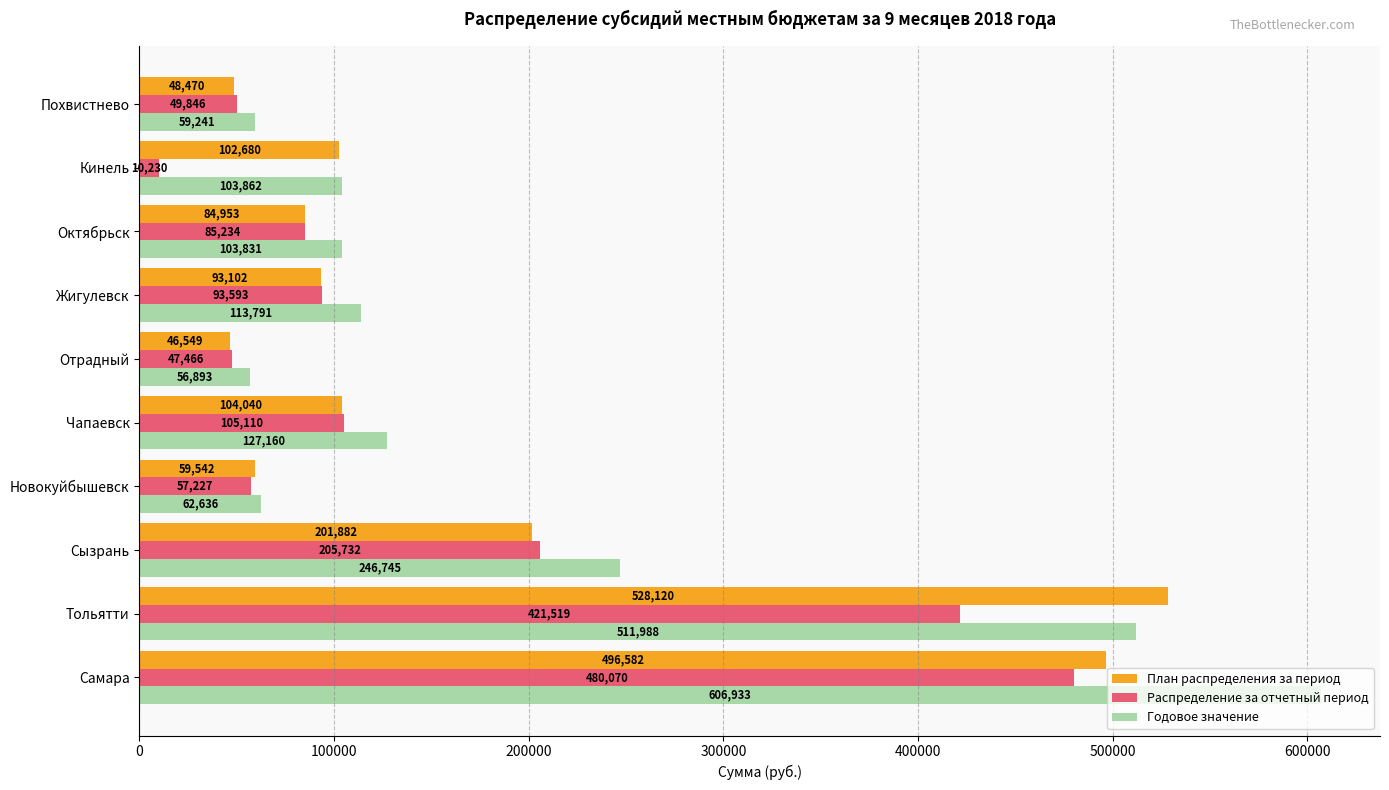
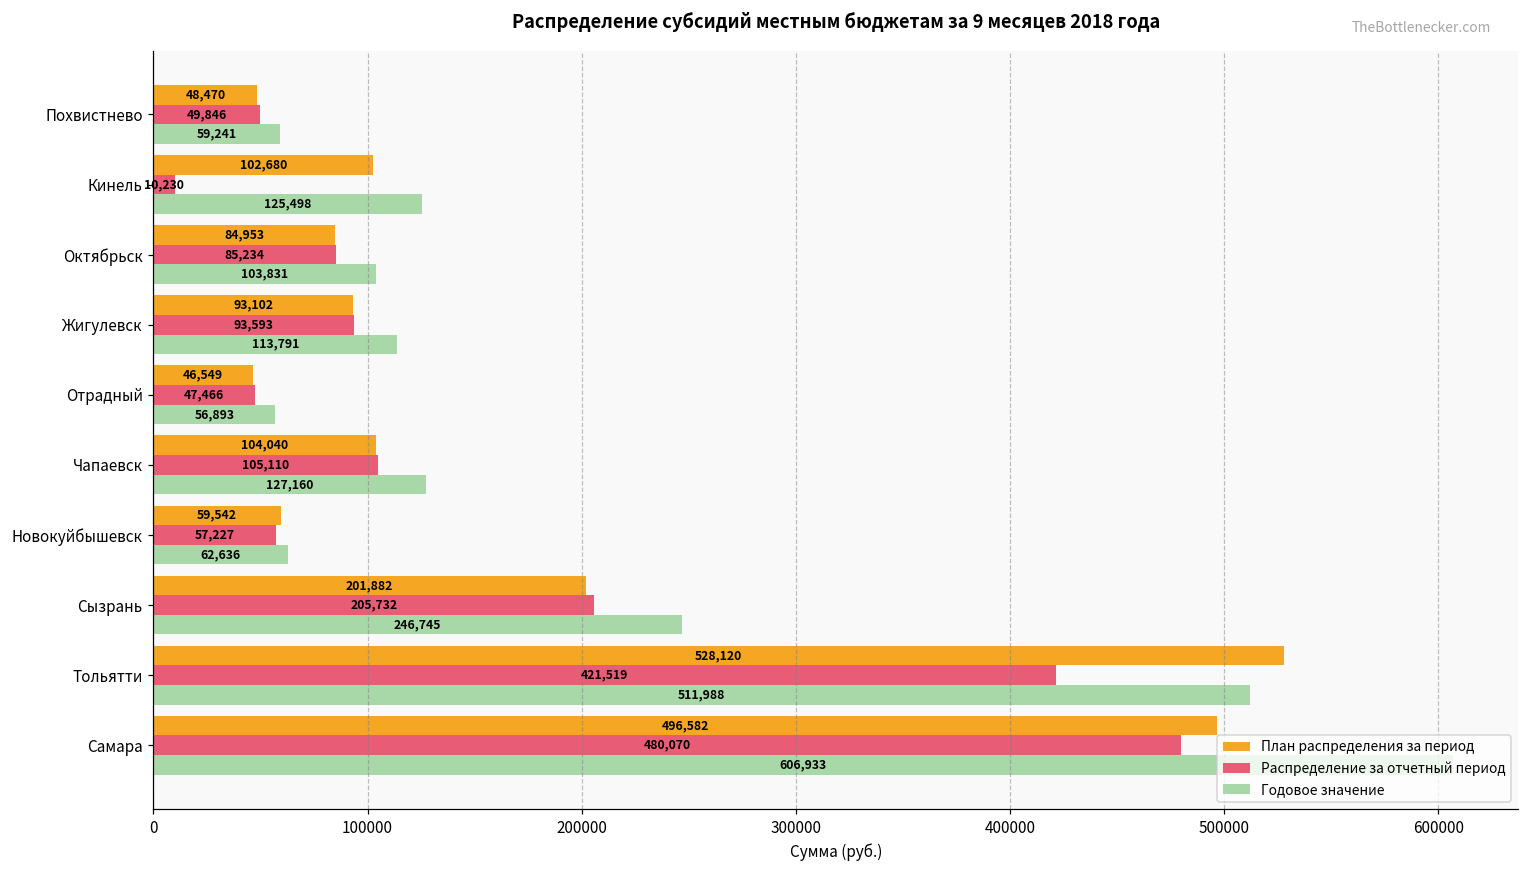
  {
    "План распределения за период": {
      "Похвистнево": "48,470",
      "Кинель": "102,680",
      "Октябрьск": "84,953",
      "Жигулевск": "93,102",
      "Отрадный": "46,549",
      "Чапаевск": "104,040",
      "Новокуйбышевск": "59,542",
      "Сызрань": "201,882",
      "Тольятти": "528,120",
      "Самара": "496,582"
    },
    "Распределение за отчетный период": {
      "Похвистнево": "49,846",
      "Кинель": "10,230",
      "Октябрьск": "85,234",
      "Жигулевск": "93,593",
      "Отрадный": "47,466",
      "Чапаевск": "105,110",
      "Новокуйбышевск": "57,227",
      "Сызрань": "205,732",
      "Тольятти": "421,519",
      "Самара": "480,070"
    },
    "Годовое значение": {
      "Похвистнево": "59,241",
-     "Кинель": "103,862",
+     "Кинель": "125,498",
      "Октябрьск": "103,831",
      "Жигулевск": "113,791",
      "Отрадный": "56,893",
      "Чапаевск": "127,160",
      "Новокуйбышевск": "62,636",
      "Сызрань": "246,745",
      "Тольятти": "511,988"
    }
  }
